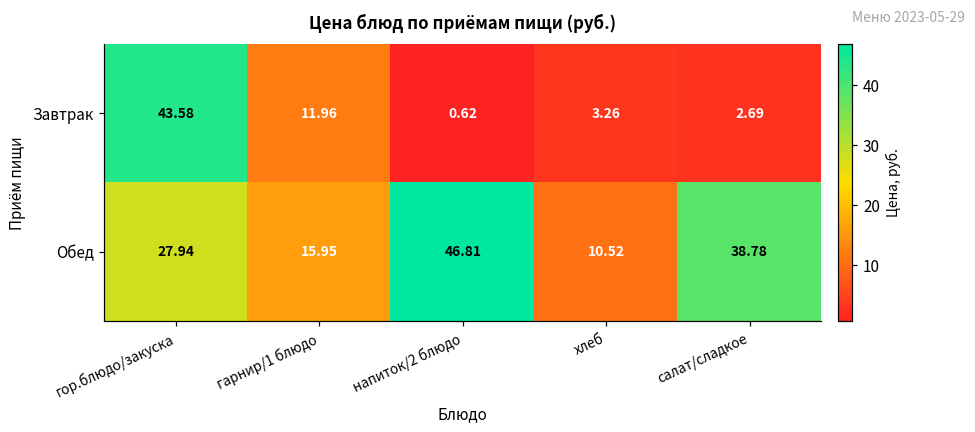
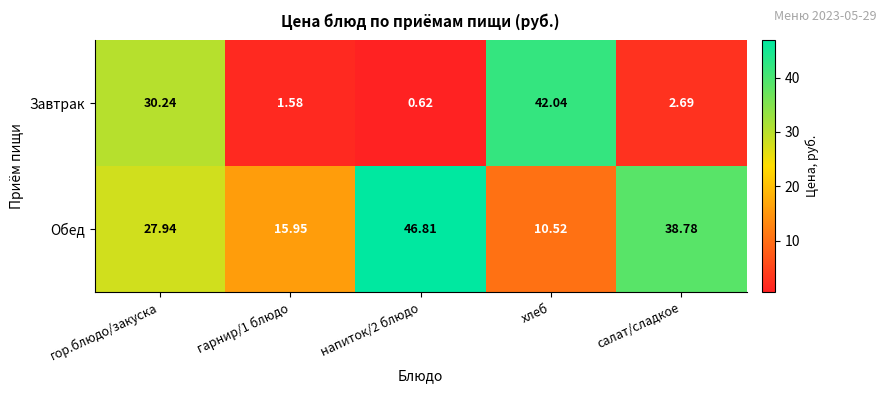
  {
    "Завтрак": {
-     "гор.блюдо/закуска": 43.58,
-     "гарнир/1 блюдо": 11.96,
+     "гор.блюдо/закуска": 30.24,
+     "гарнир/1 блюдо": 1.58,
      "напиток/2 блюдо": 0.62,
-     "хлеб": 3.26,
+     "хлеб": 42.04,
      "салат/сладкое": 2.69
    },
    "Обед": {
      "гор.блюдо/закуска": 27.94,
      "гарнир/1 блюдо": 15.95,
      "напиток/2 блюдо": 46.81,
      "хлеб": 10.52,
      "салат/сладкое": 38.78
    }
  }
